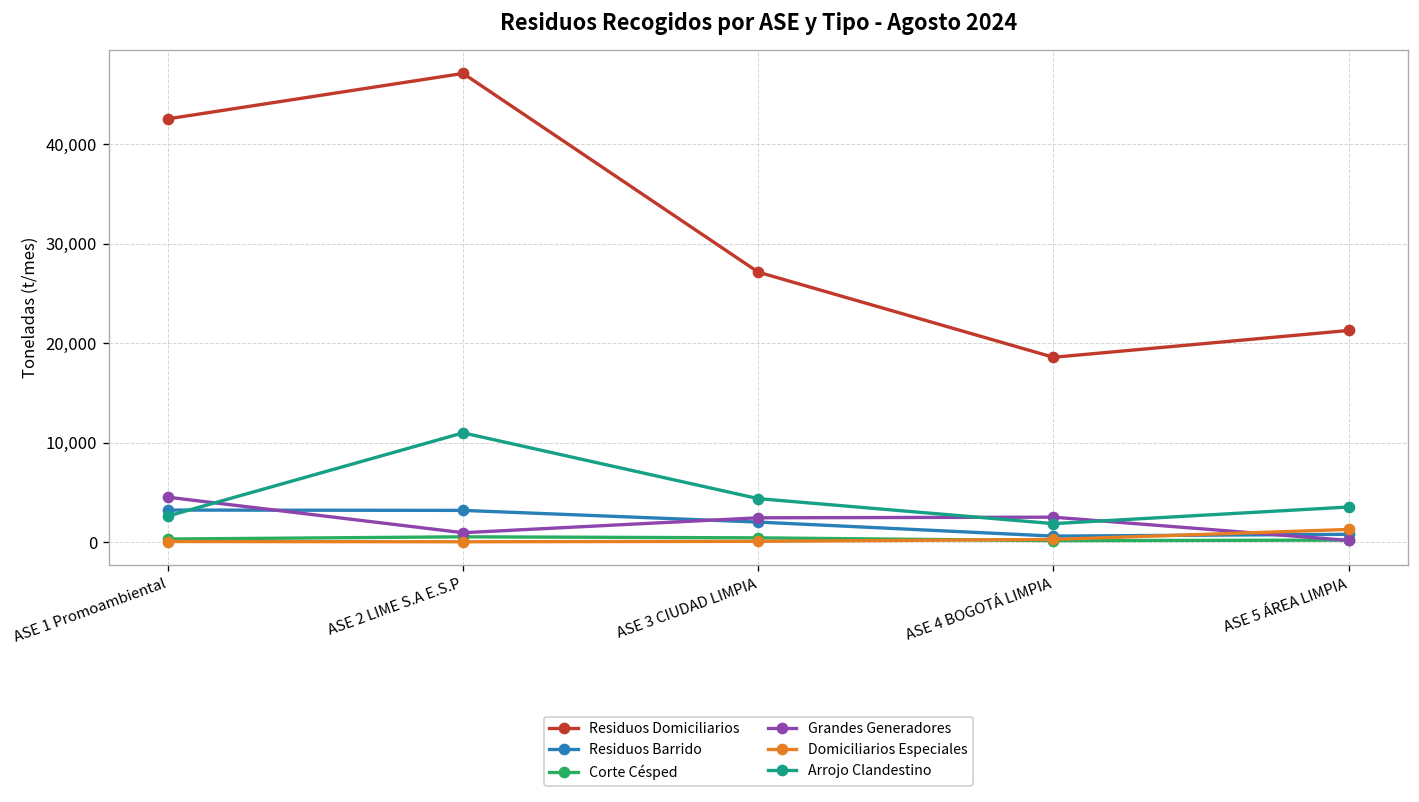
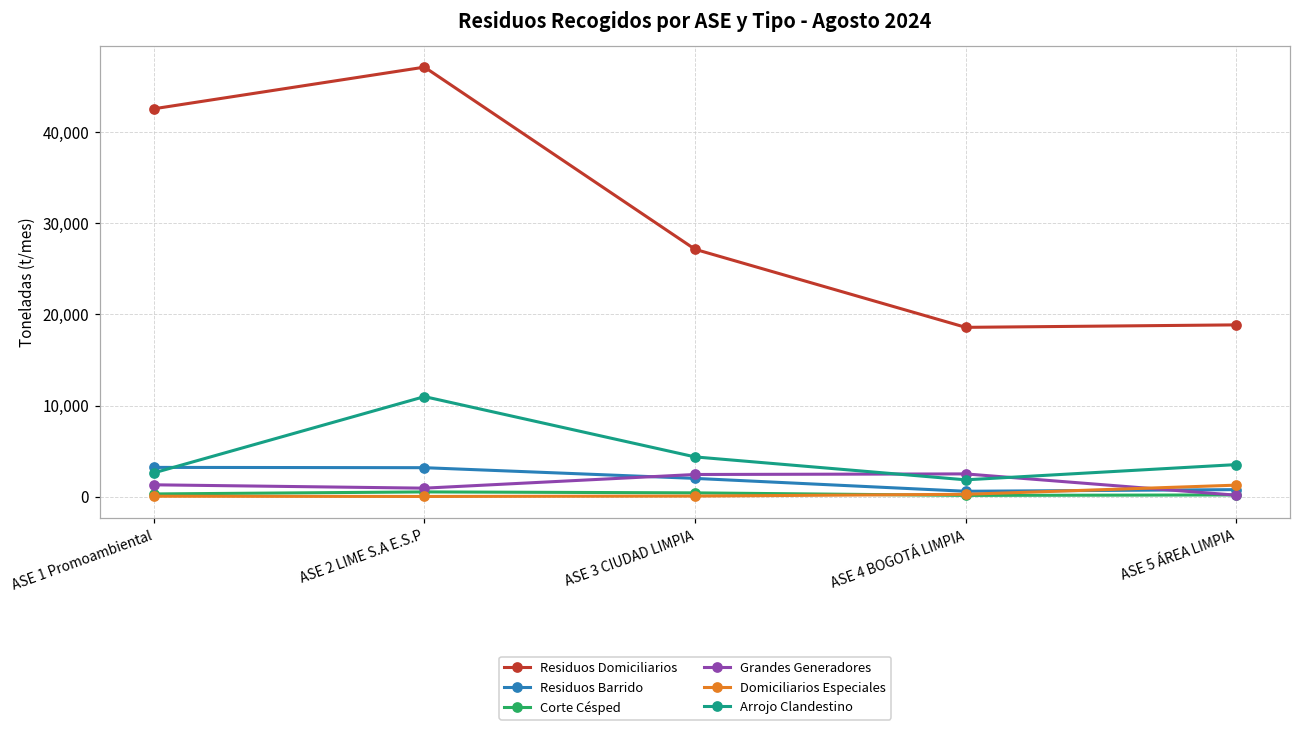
  {
    "Residuos Domiciliarios": {
      "ASE 1 Promoambiental": "43,000",
      "ASE 2 LIME S.A E.S.P": "47,000",
      "ASE 3 CIUDAD LIMPIA": "27,000",
      "ASE 4 BOGOTÁ LIMPIA": "19,000",
-     "ASE 5 ÁREA LIMPIA": "21,000"
+     "ASE 5 ÁREA LIMPIA": "19,000"
    },
    "Residuos Barrido": {
      "ASE 1 Promoambiental": "3,000",
      "ASE 2 LIME S.A E.S.P": "3,000",
      "ASE 3 CIUDAD LIMPIA": "2,000",
      "ASE 4 BOGOTÁ LIMPIA": "1,000",
      "ASE 5 ÁREA LIMPIA": "1,000"
    },
    "Grandes Generadores": {
-     "ASE 1 Promoambiental": "5,000",
+     "ASE 1 Promoambiental": "1,000",
      "ASE 2 LIME S.A E.S.P": "1,000",
      "ASE 3 CIUDAD LIMPIA": "2,000",
      "ASE 4 BOGOTÁ LIMPIA": "3,000"
    },
    "Domiciliarios Especiales": {
      "ASE 2 LIME S.A E.S.P": "0",
      "ASE 3 CIUDAD LIMPIA": "0",
      "ASE 5 ÁREA LIMPIA": "1,000"
    }
  }
